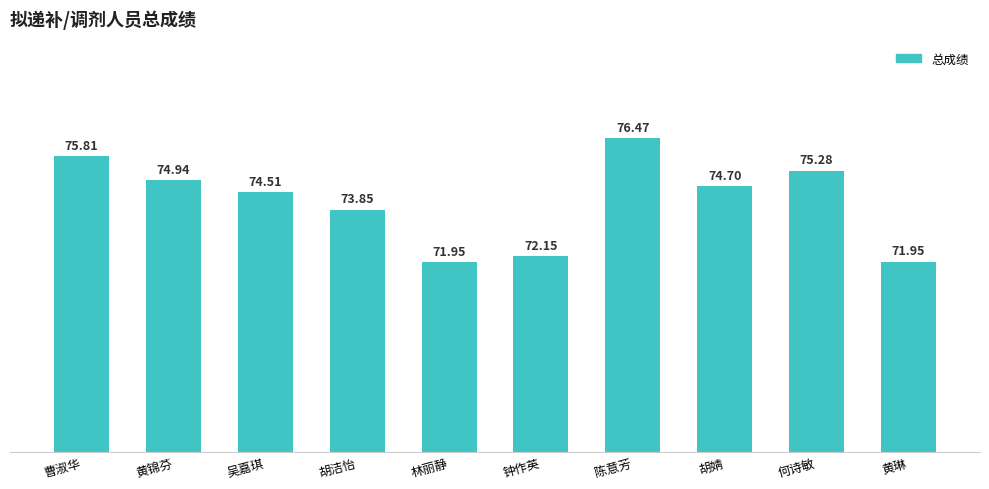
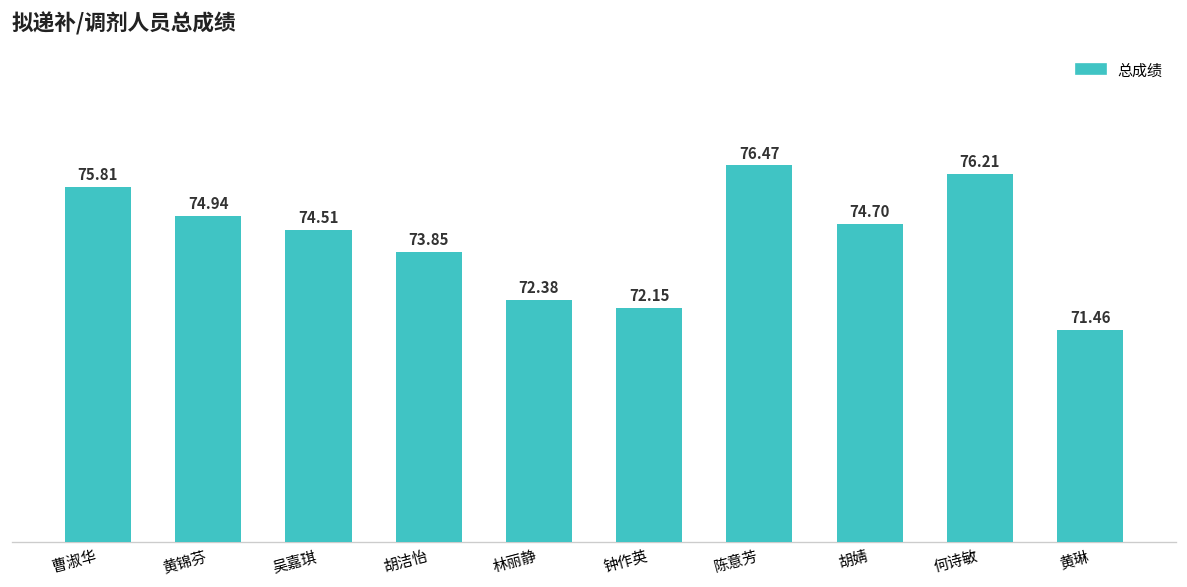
  {
    "曹淑华": 75.81,
    "黄锦芬": 74.94,
    "吴嘉琪": 74.51,
    "胡洁怡": 73.85,
-   "林丽静": 71.95,
+   "林丽静": 72.38,
    "钟作英": 72.15,
    "陈意芳": 76.47,
    "胡婧": 74.70,
-   "何诗敏": 75.28,
-   "黄琳": 71.95
+   "何诗敏": 76.21,
+   "黄琳": 71.46
  }
